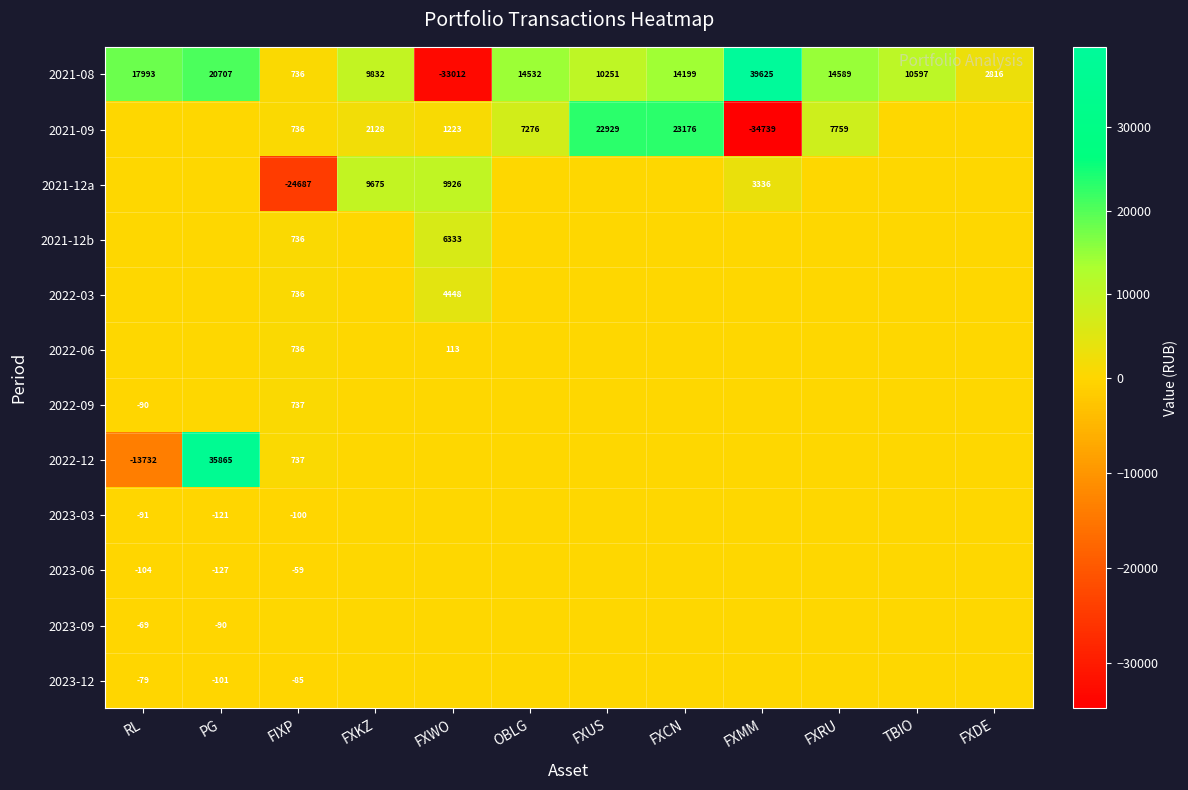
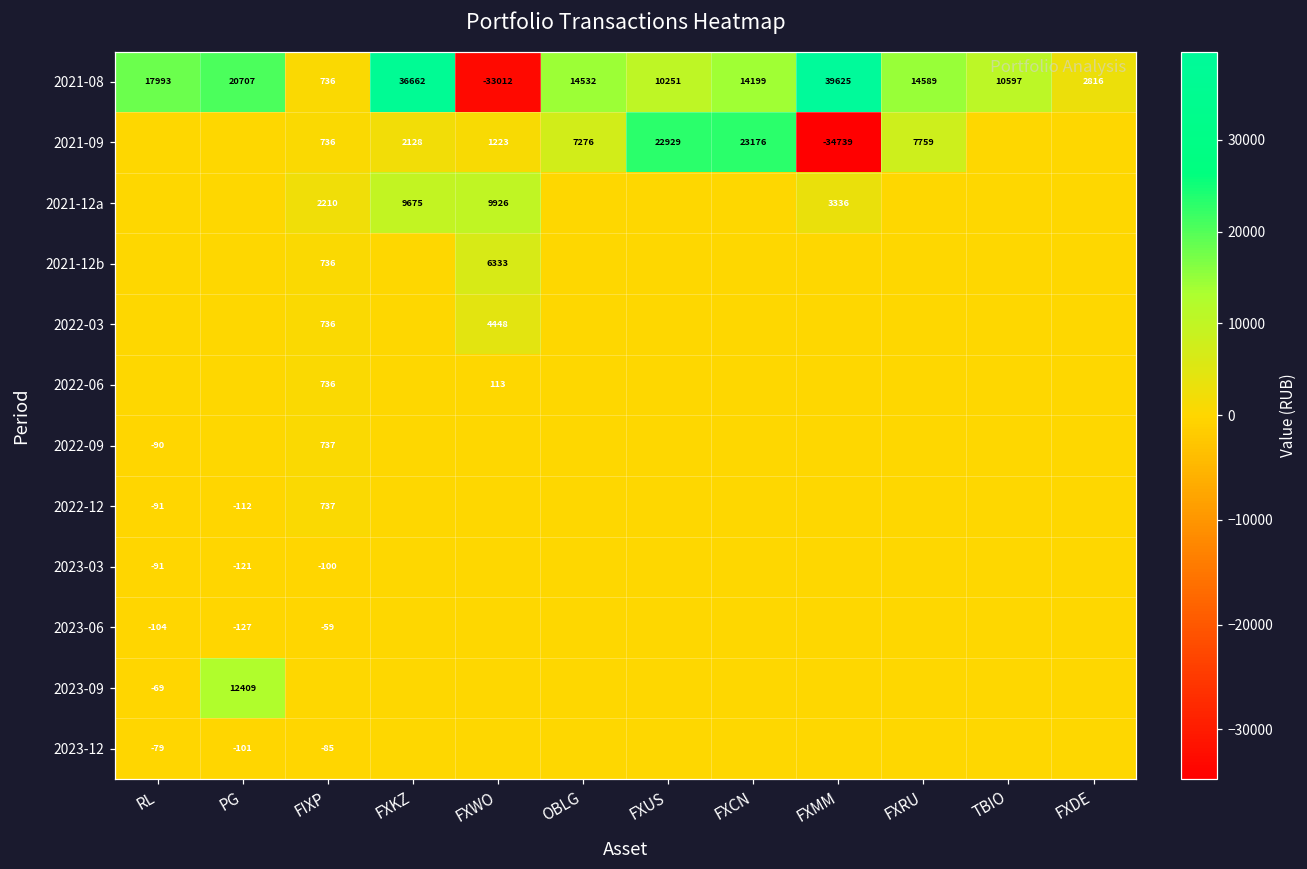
  {
    "2021-08": {
      "RL": 17993,
      "PG": 20707,
      "FIXP": 736,
-     "FXKZ": 9832,
+     "FXKZ": 36662,
      "FXWO": -33012,
      "OBLG": 14532,
      "FXUS": 10251,
      "FXCN": 14199,
      "FXMM": 39625,
      "FXRU": 14589,
      "TBIO": 10597
    },
    "2021-09": {
      "FIXP": 736,
      "FXKZ": 2128,
      "FXWO": 1223,
      "OBLG": 7276,
      "FXUS": 22929,
      "FXCN": 23176,
      "FXMM": -34739,
      "FXRU": 7759
    },
    "2021-12a": {
-     "FIXP": -24687,
+     "FIXP": 2210,
      "FXKZ": 9675,
      "FXWO": 9926,
      "FXMM": 3336
    },
    "2021-12b": {
      "FIXP": 736,
      "FXWO": 6333
    },
    "2022-03": {
      "FIXP": 736,
      "FXWO": 4448
    },
    "2022-06": {
      "FIXP": 736,
      "FXWO": 113
    },
    "2022-09": {
      "RL": -90,
      "FIXP": 737
    },
    "2022-12": {
-     "RL": -13732,
-     "PG": 35865,
+     "RL": -91,
+     "PG": -112,
      "FIXP": 737
    },
    "2023-03": {
      "RL": -91,
      "PG": -121,
      "FIXP": -100
    },
    "2023-06": {
      "RL": -104,
      "PG": -127,
      "FIXP": -59
    },
    "2023-09": {
      "RL": -69,
-     "PG": -90
+     "PG": 12409
    },
    "2023-12": {
      "RL": -79,
      "PG": -101,
      "FIXP": -85
    }
  }
